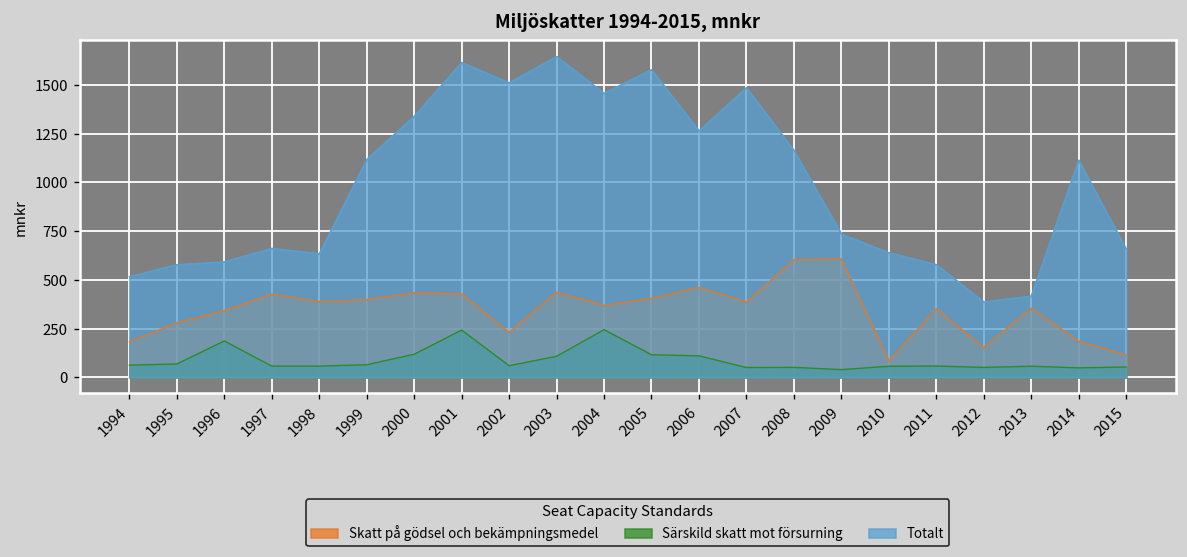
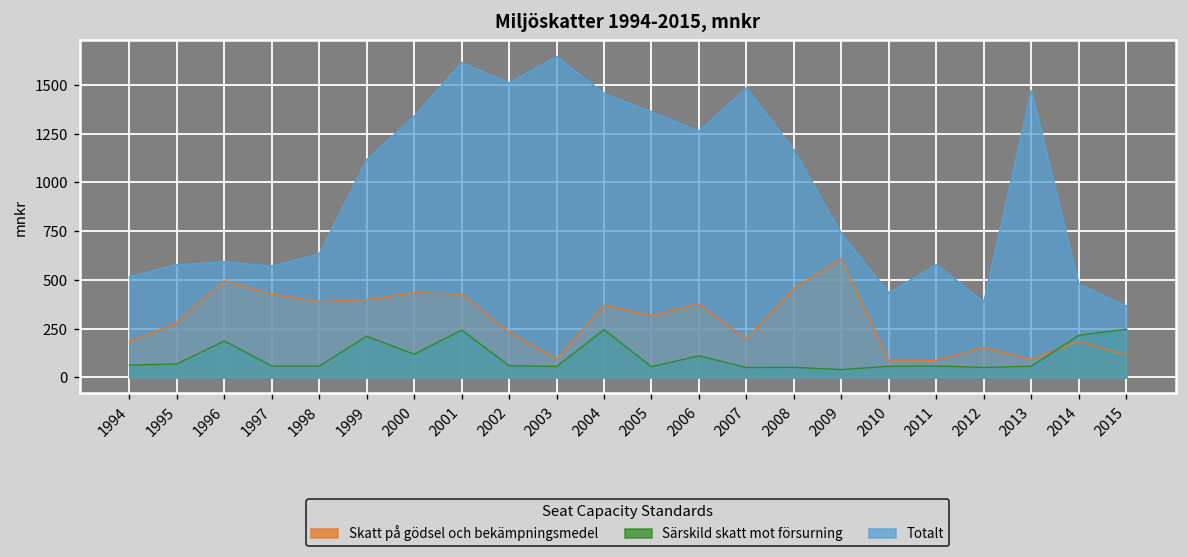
  {
    "Skatt på gödsel och bekämpningsmedel": {
      "1994": 180,
      "1995": 280,
-     "1996": 340,
+     "1996": 500,
      "1997": 430,
      "1998": 390,
      "1999": 400,
      "2000": 430,
      "2001": 430,
      "2002": 230,
-     "2003": 440,
+     "2003": 90,
      "2004": 370,
-     "2005": 410,
-     "2006": 460,
-     "2007": 390,
-     "2008": 600,
+     "2005": 320,
+     "2006": 380,
+     "2007": 200,
+     "2008": 460,
      "2009": 610,
      "2010": 90,
-     "2011": 350,
+     "2011": 90,
      "2012": 150,
-     "2013": 360,
+     "2013": 90,
      "2014": 190,
      "2015": 110
    },
    "Särskild skatt mot försurning": {
      "1994": 60,
      "1995": 70,
      "1996": 190,
      "1997": 60,
      "1998": 60,
-     "1999": 70,
+     "1999": 210,
      "2000": 120,
      "2001": 240,
      "2002": 60,
-     "2003": 110,
+     "2003": 60,
      "2004": 240,
-     "2005": 120,
+     "2005": 60,
      "2006": 110,
      "2007": 50,
      "2008": 50,
      "2009": 40,
      "2010": 60,
      "2011": 60,
      "2012": 50,
      "2013": 60,
-     "2014": 50,
-     "2015": 50
+     "2014": 220,
+     "2015": 250
    },
    "Totalt": {
      "1994": 520,
      "1995": 580,
      "1996": 590,
-     "1997": 660,
+     "1997": 570,
      "1998": 630,
      "1999": 1120,
      "2000": 1340,
      "2001": 1620,
      "2002": 1510,
      "2003": 1650,
      "2004": 1460,
-     "2005": 1580,
+     "2005": 1360,
      "2006": 1260,
      "2007": 1490,
      "2008": 1160,
      "2009": 740,
-     "2010": 640,
+     "2010": 430,
      "2011": 580,
      "2012": 390,
-     "2013": 420,
-     "2014": 1110,
-     "2015": 660
+     "2013": 1470,
+     "2014": 480,
+     "2015": 370
    }
  }
